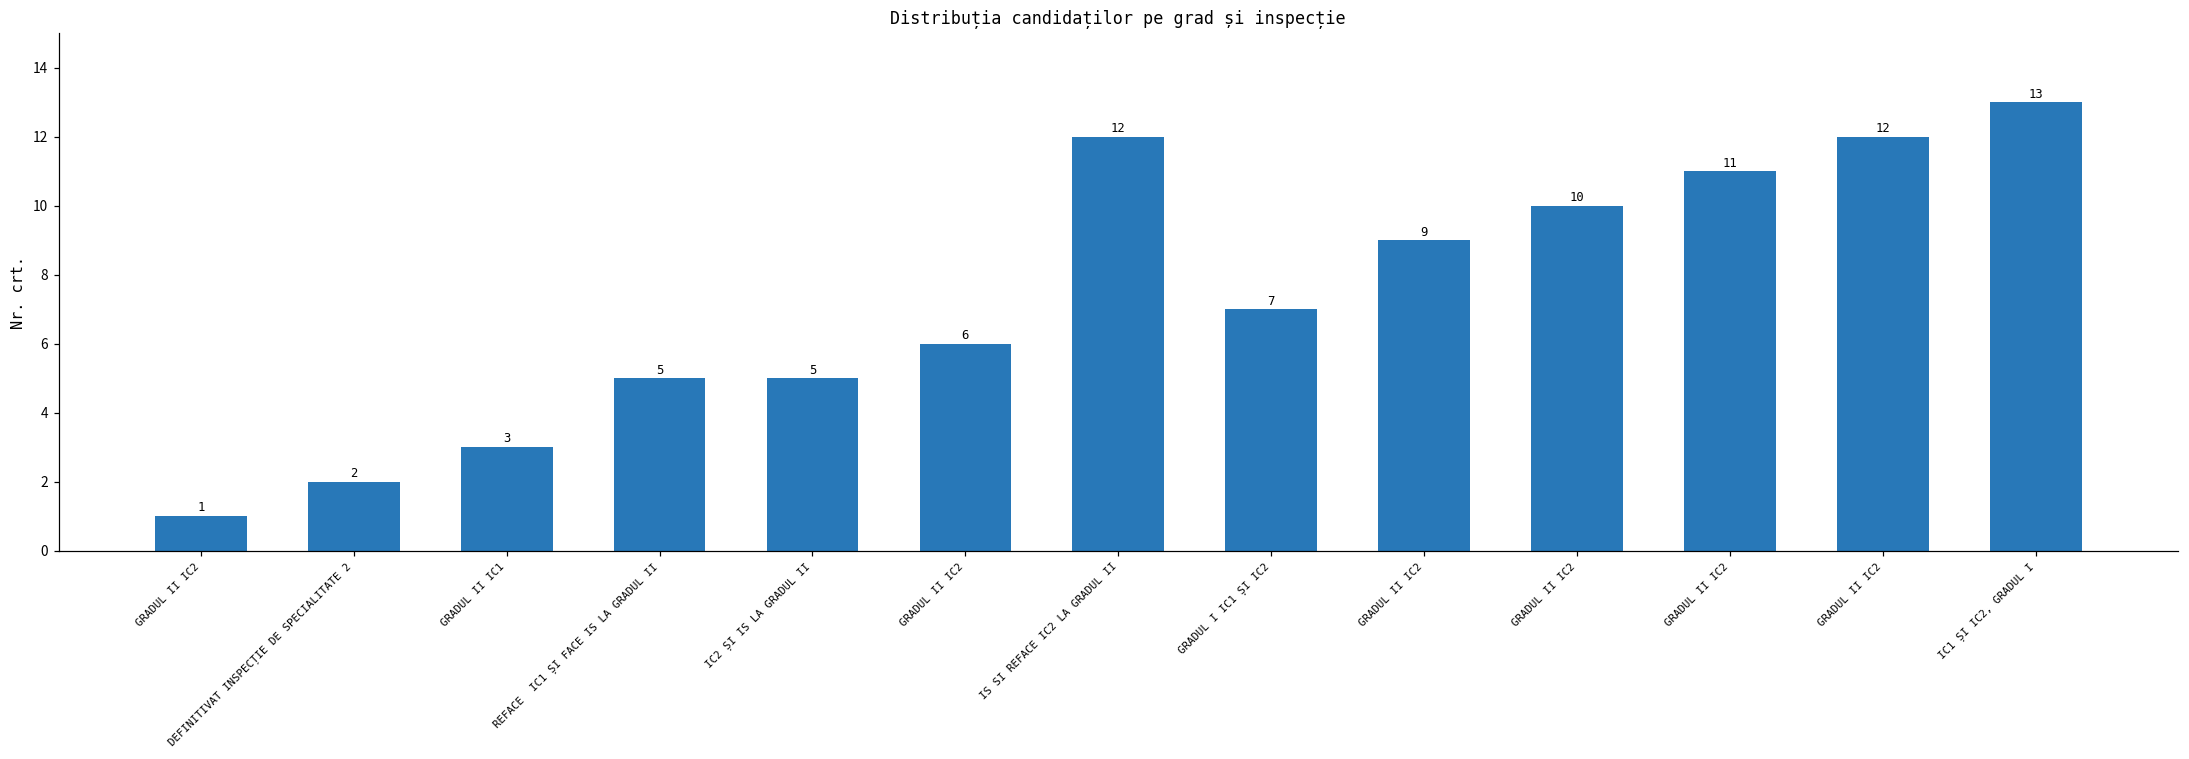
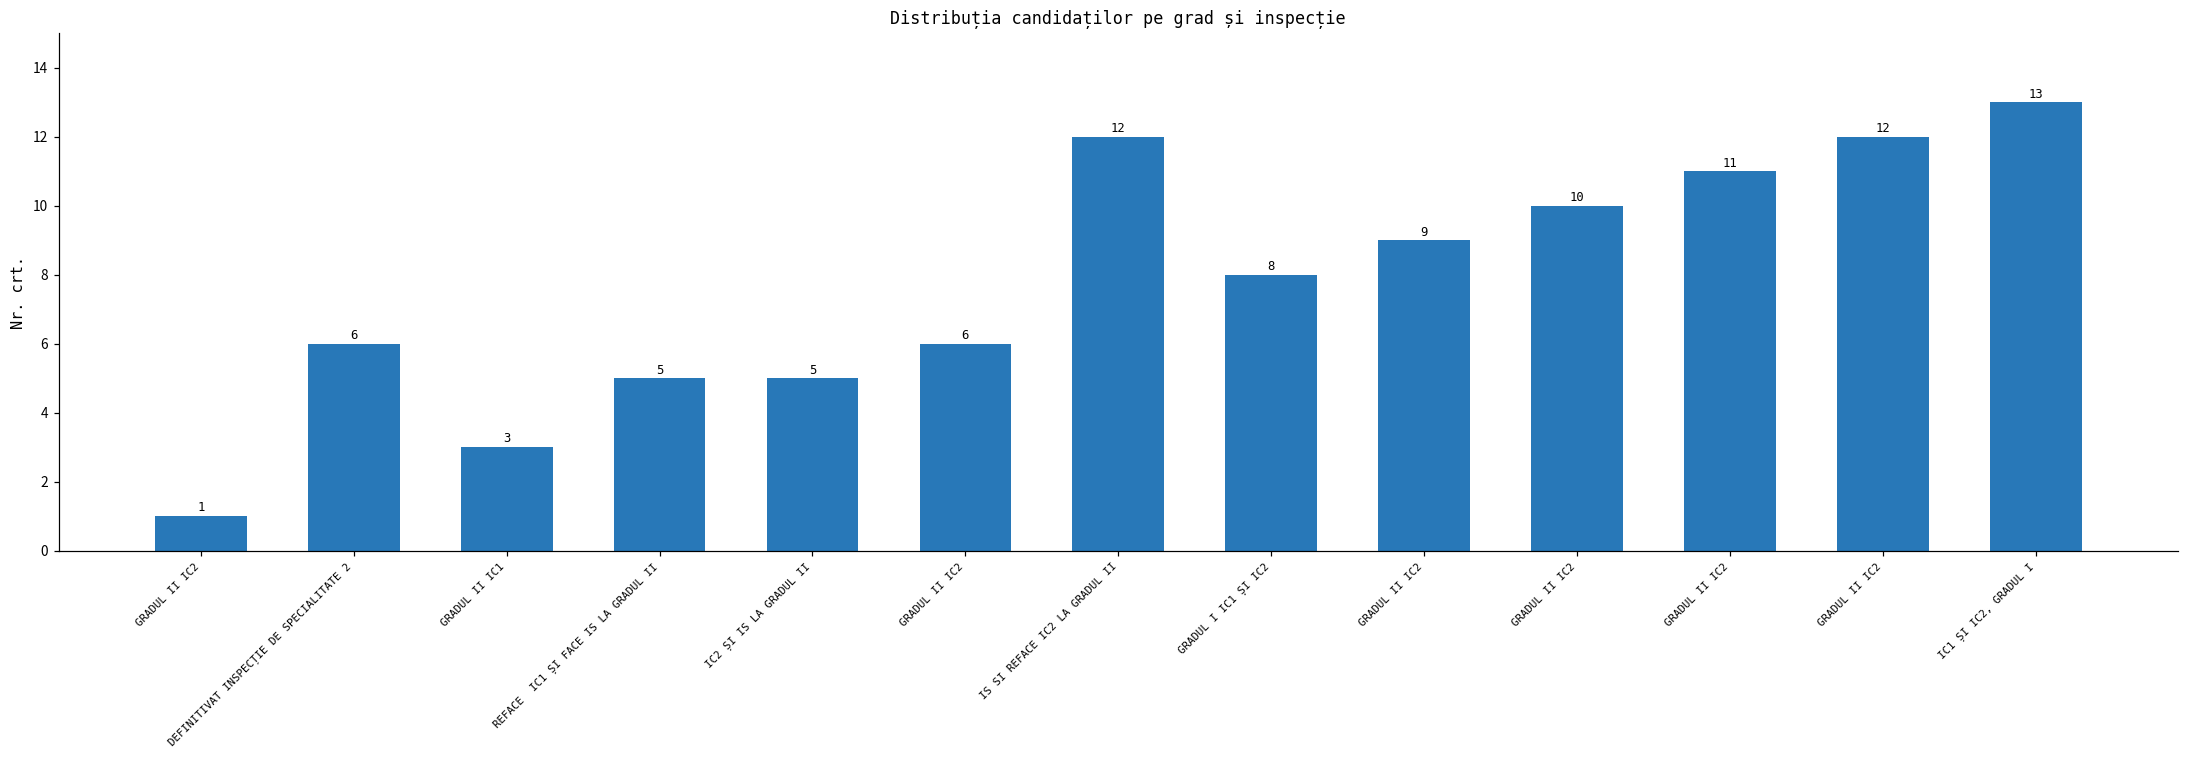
  {
-   "DEFINITIVAT INSPECȚIE DE SPECIALITATE 2": 2,
+   "DEFINITIVAT INSPECȚIE DE SPECIALITATE 2": 6,
    "GRADUL II IC1": 3,
    "REFACE IC1 ȘI FACE IS LA GRADUL II": 5,
    "IC2 ȘI IS LA GRADUL II": 5,
    "IS SI REFACE IC2 LA GRADUL II": 12,
-   "GRADUL I IC1 ȘI IC2": 7,
+   "GRADUL I IC1 ȘI IC2": 8,
    "IC1 ȘI IC2, GRADUL I": 13
  }
